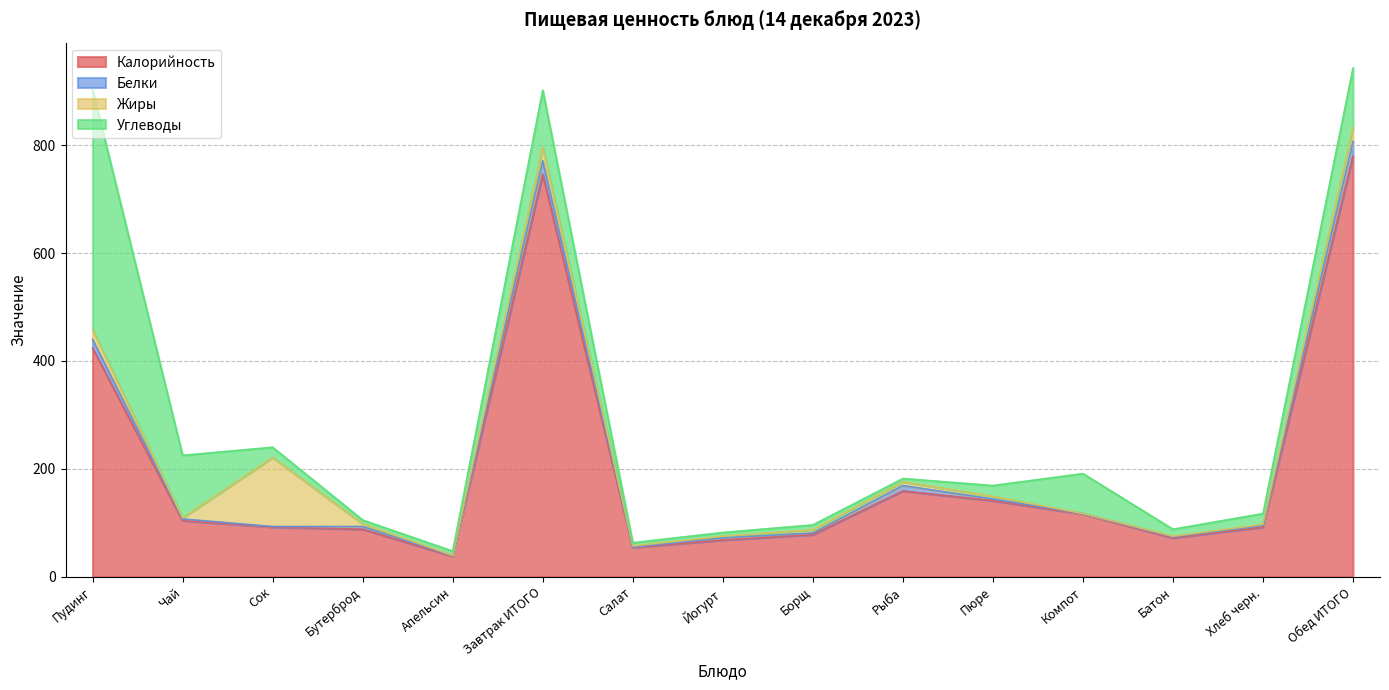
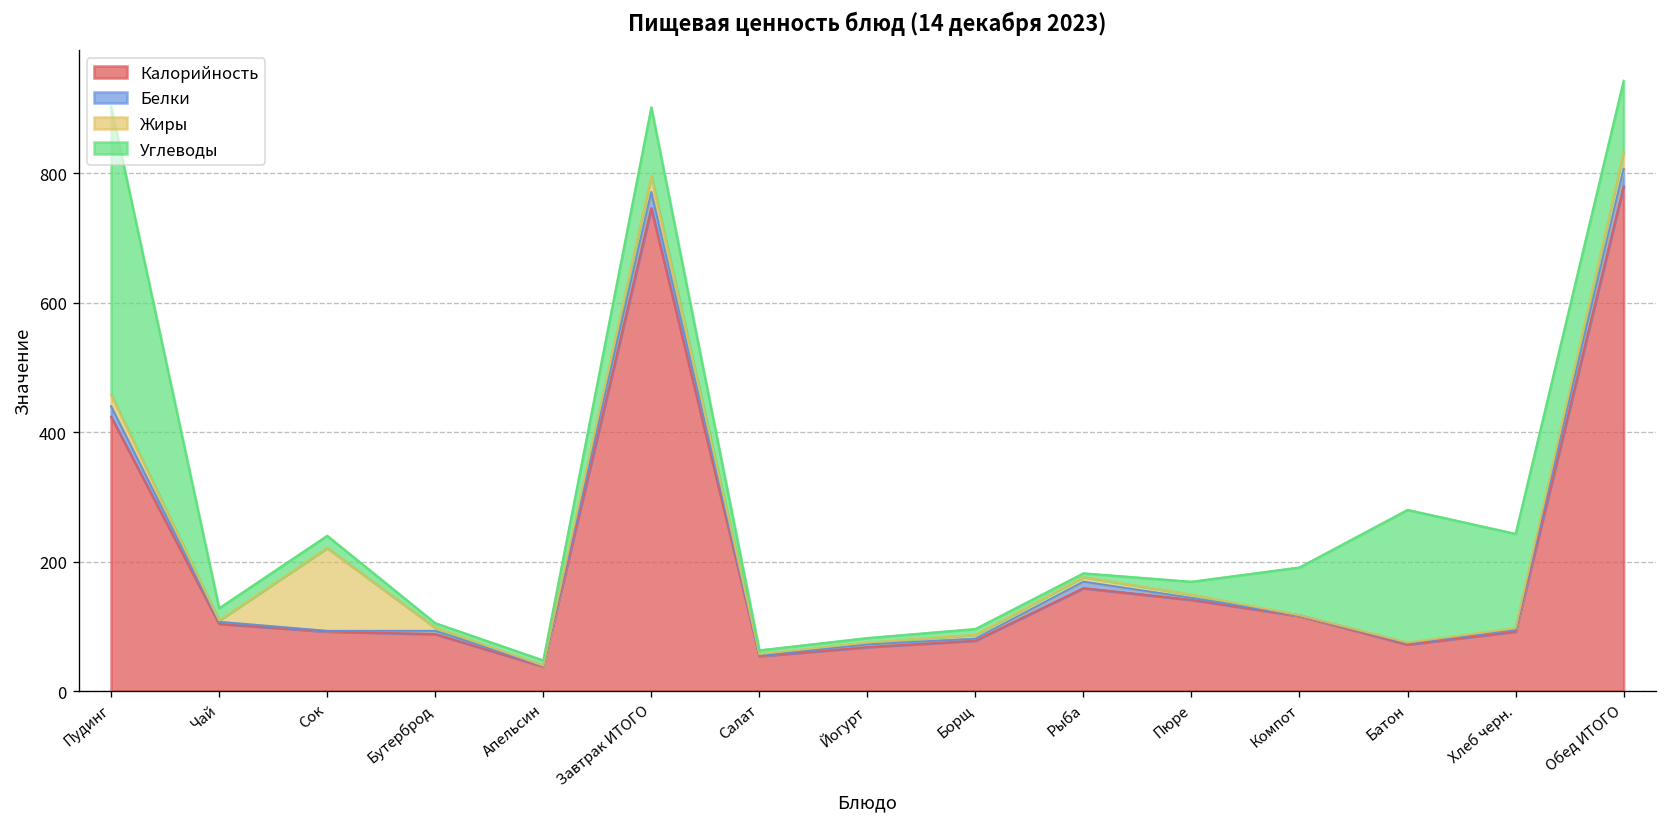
  {
    "Калорийность": {
      "Пудинг": 420,
      "Бутерброд": 90,
      "Завтрак ИТОГО": 750,
      "Рыба": 160,
      "Обед ИТОГО": 780
    },
    "Белки": {
      "Пудинг": 20,
      "Бутерброд": 10,
      "Завтрак ИТОГО": 30,
      "Рыба": 10,
      "Обед ИТОГО": 30
    },
    "Жиры": {
      "Пудинг": 20,
      "Сок": 130,
      "Бутерброд": 10,
      "Завтрак ИТОГО": 30,
      "Борщ": 10,
      "Рыба": 10,
      "Пюре": 10,
      "Обед ИТОГО": 30
    },
    "Углеводы": {
-     "Чай": 120,
+     "Чай": 20,
      "Сок": 20,
      "Бутерброд": 10,
      "Апельсин": 10,
      "Завтрак ИТОГО": 110,
      "Салат": 10,
      "Йогурт": 10,
      "Борщ": 10,
      "Рыба": 10,
      "Пюре": 20,
      "Компот": 70,
-     "Батон": 10,
-     "Хлеб черн.": 20,
+     "Батон": 210,
+     "Хлеб черн.": 150,
      "Обед ИТОГО": 110
    }
  }
